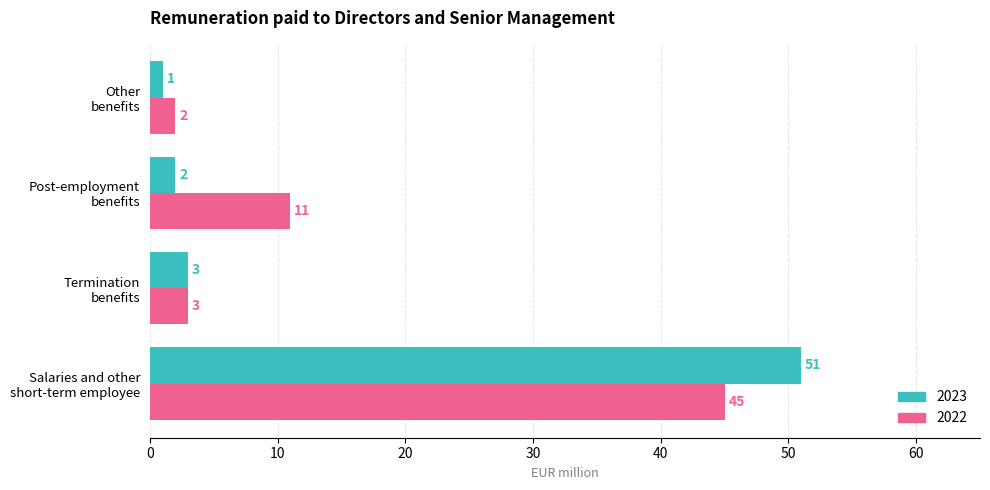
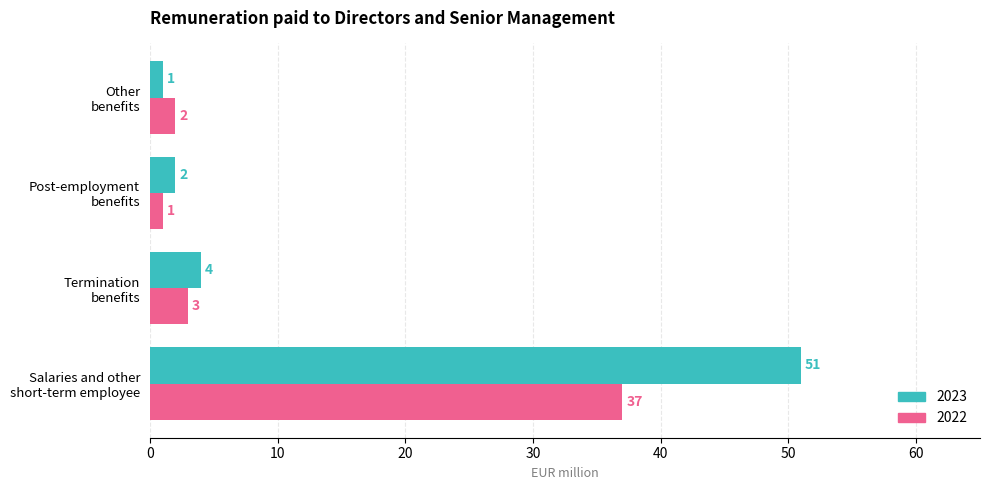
  {
    "2023": {
      "Other benefits": 1,
      "Post-employment benefits": 2,
-     "Termination benefits": 3,
+     "Termination benefits": 4,
      "Salaries and other short-term employee": 51
    },
    "2022": {
      "Other benefits": 2,
-     "Post-employment benefits": 11,
+     "Post-employment benefits": 1,
      "Termination benefits": 3,
-     "Salaries and other short-term employee": 45
+     "Salaries and other short-term employee": 37
    }
  }
